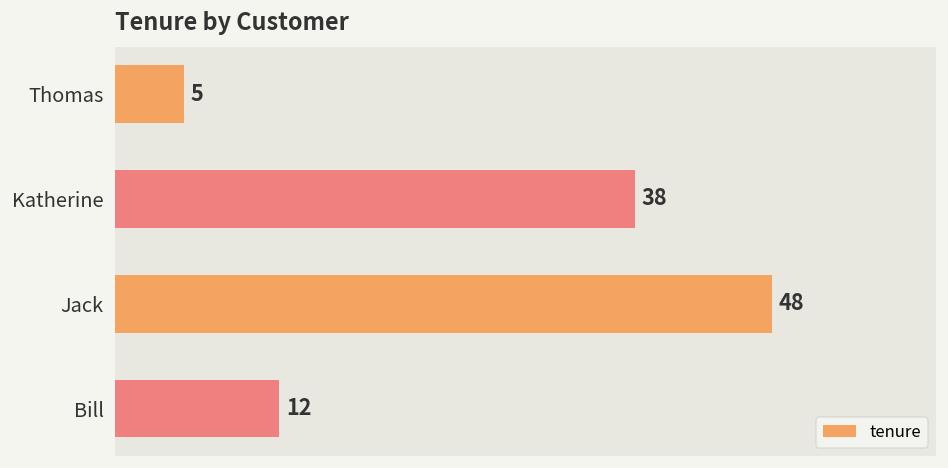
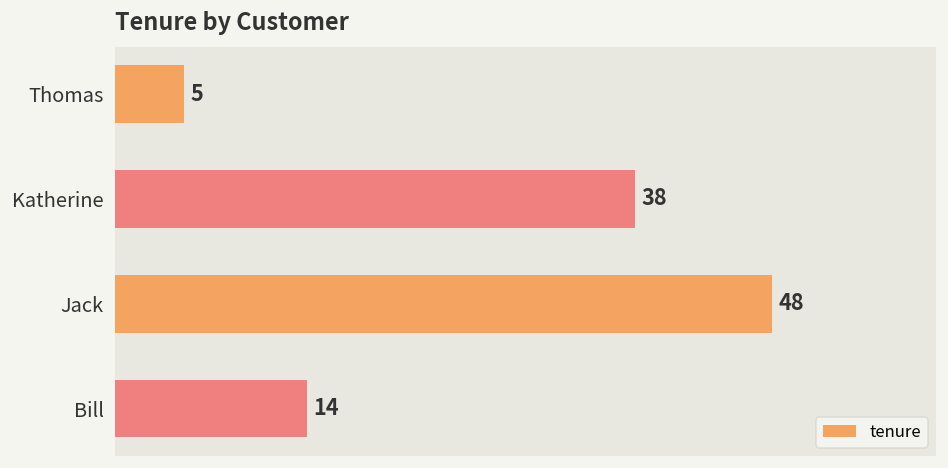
  {
    "Thomas": 5,
    "Katherine": 38,
    "Jack": 48,
-   "Bill": 12
+   "Bill": 14
  }
